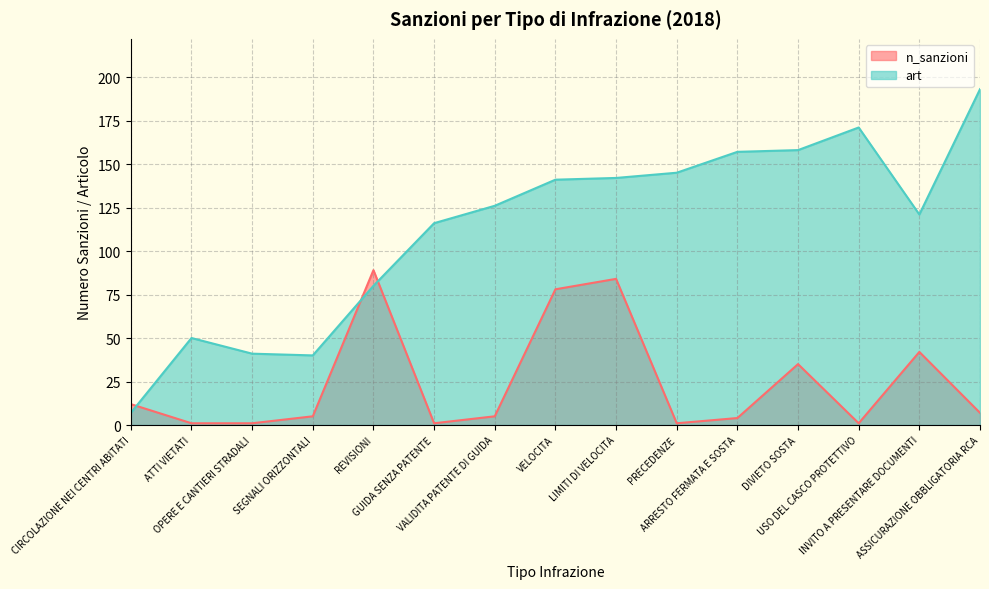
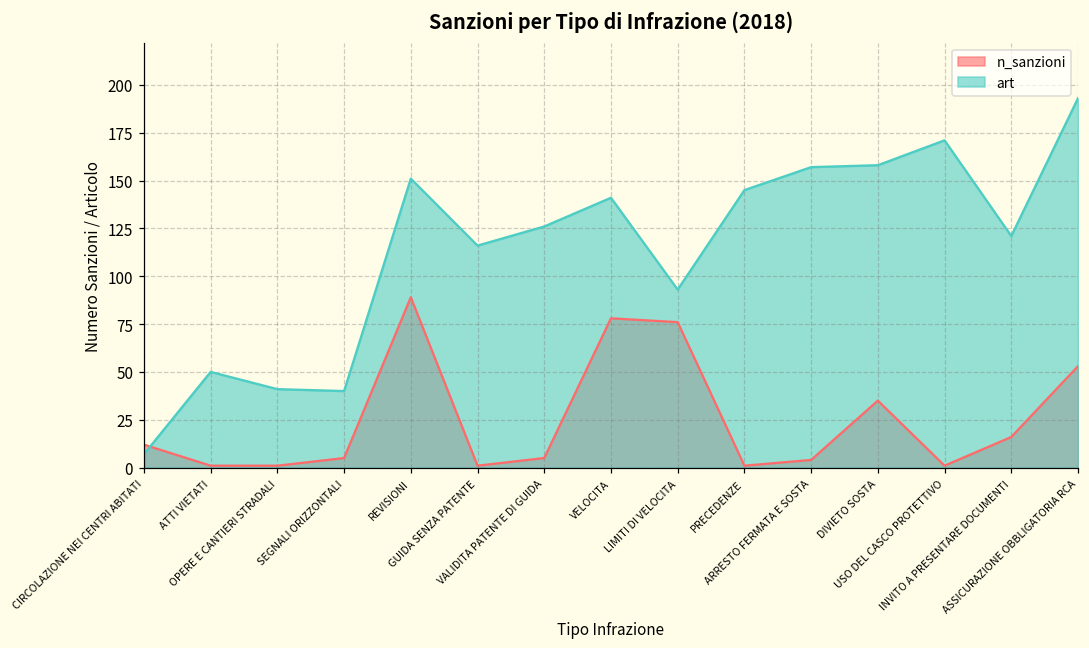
  {
    "n_sanzioni": {
      "CIRCOLAZIONE NEI CENTRI ABITATI": 12,
      "ATTI VIETATI": 1,
      "OPERE E CANTIERI STRADALI": 1,
      "SEGNALI ORIZZONTALI": 5,
      "REVISIONI": 89,
      "GUIDA SENZA PATENTE": 1,
      "VALIDITA PATENTE DI GUIDA": 5,
      "VELOCITA": 78,
-     "LIMITI DI VELOCITA": 84,
+     "LIMITI DI VELOCITA": 76,
      "PRECEDENZE": 1,
      "ARRESTO FERMATA E SOSTA": 4,
      "DIVIETO SOSTA": 35,
      "USO DEL CASCO PROTETTIVO": 1,
-     "INVITO A PRESENTARE DOCUMENTI": 42,
-     "ASSICURAZIONE OBBLIGATORIA RCA": 7
+     "INVITO A PRESENTARE DOCUMENTI": 16,
+     "ASSICURAZIONE OBBLIGATORIA RCA": 53
    },
    "art": {
      "CIRCOLAZIONE NEI CENTRI ABITATI": 7,
      "ATTI VIETATI": 50,
      "OPERE E CANTIERI STRADALI": 41,
      "SEGNALI ORIZZONTALI": 40,
-     "REVISIONI": 80,
+     "REVISIONI": 151,
      "GUIDA SENZA PATENTE": 116,
      "VALIDITA PATENTE DI GUIDA": 126,
      "VELOCITA": 141,
-     "LIMITI DI VELOCITA": 142,
+     "LIMITI DI VELOCITA": 93,
      "PRECEDENZE": 145,
      "ARRESTO FERMATA E SOSTA": 157,
      "DIVIETO SOSTA": 158,
      "USO DEL CASCO PROTETTIVO": 171,
      "INVITO A PRESENTARE DOCUMENTI": 121,
      "ASSICURAZIONE OBBLIGATORIA RCA": 193
    }
  }
